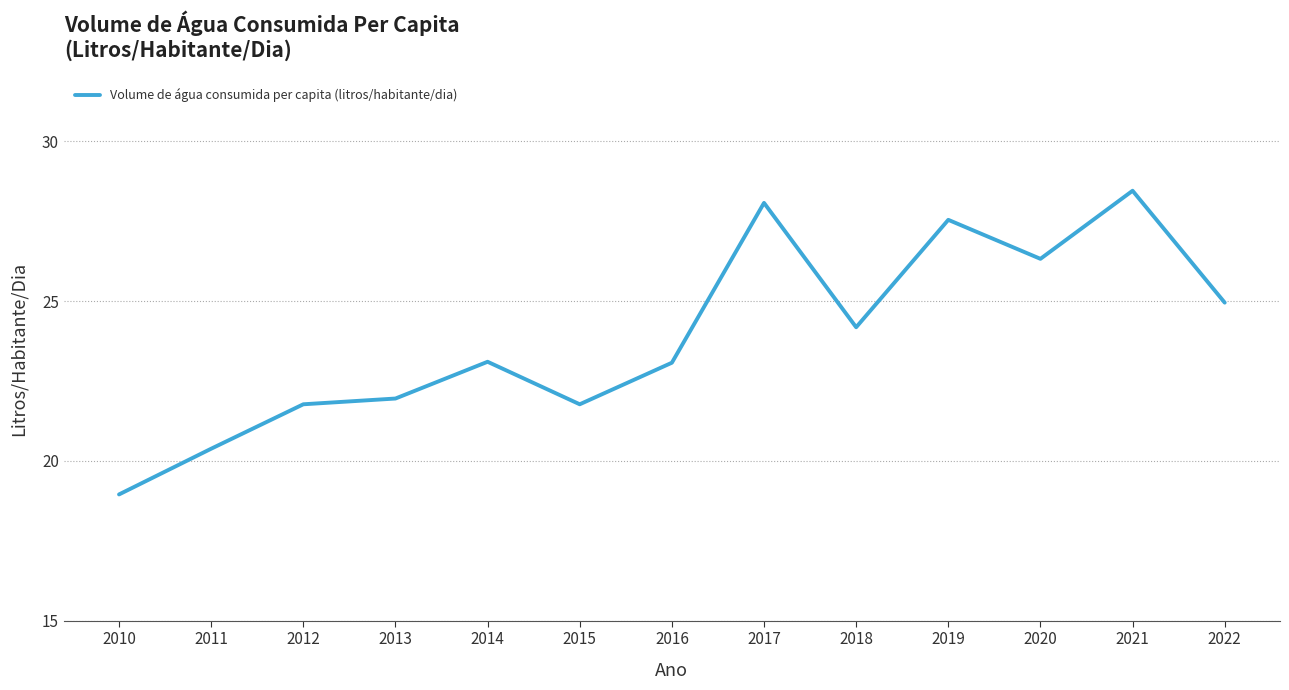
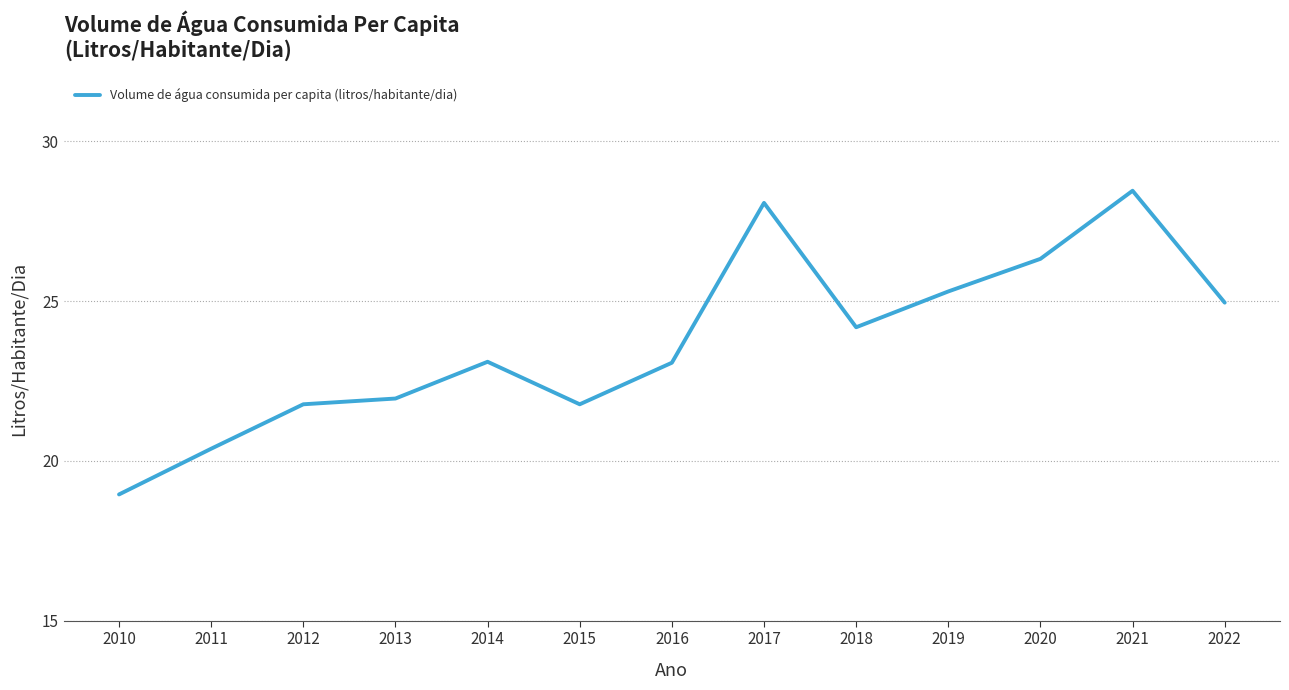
  {
    "2010": 19.0,
    "2011": 20.4,
    "2012": 21.8,
    "2013": 22.0,
    "2014": 23.1,
    "2015": 21.8,
    "2016": 23.1,
    "2017": 28.1,
    "2018": 24.2,
-   "2019": 27.5,
+   "2019": 25.3,
    "2020": 26.3,
    "2021": 28.5,
    "2022": 25.0
  }
